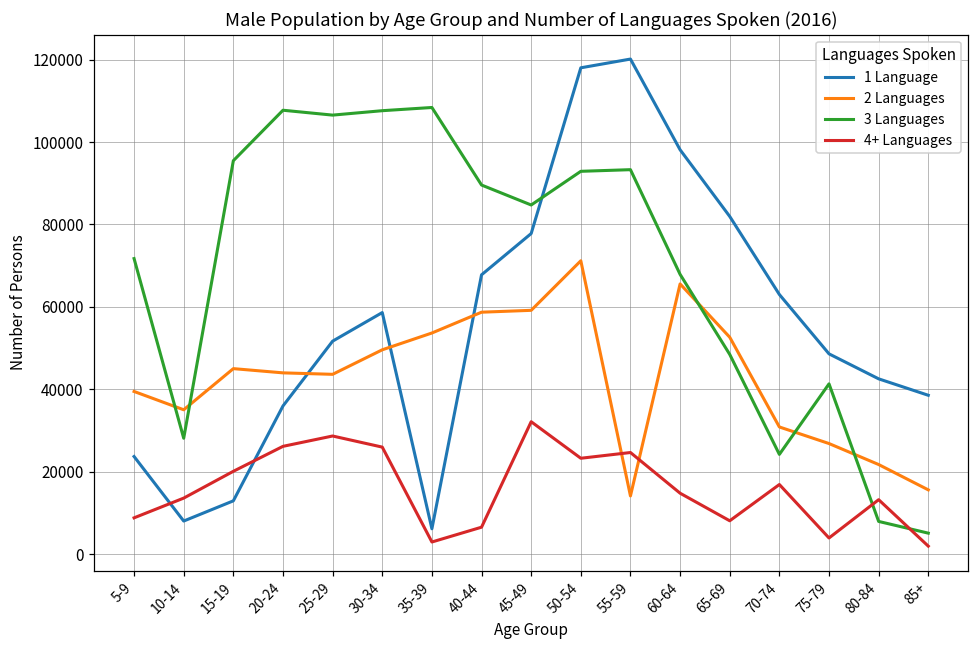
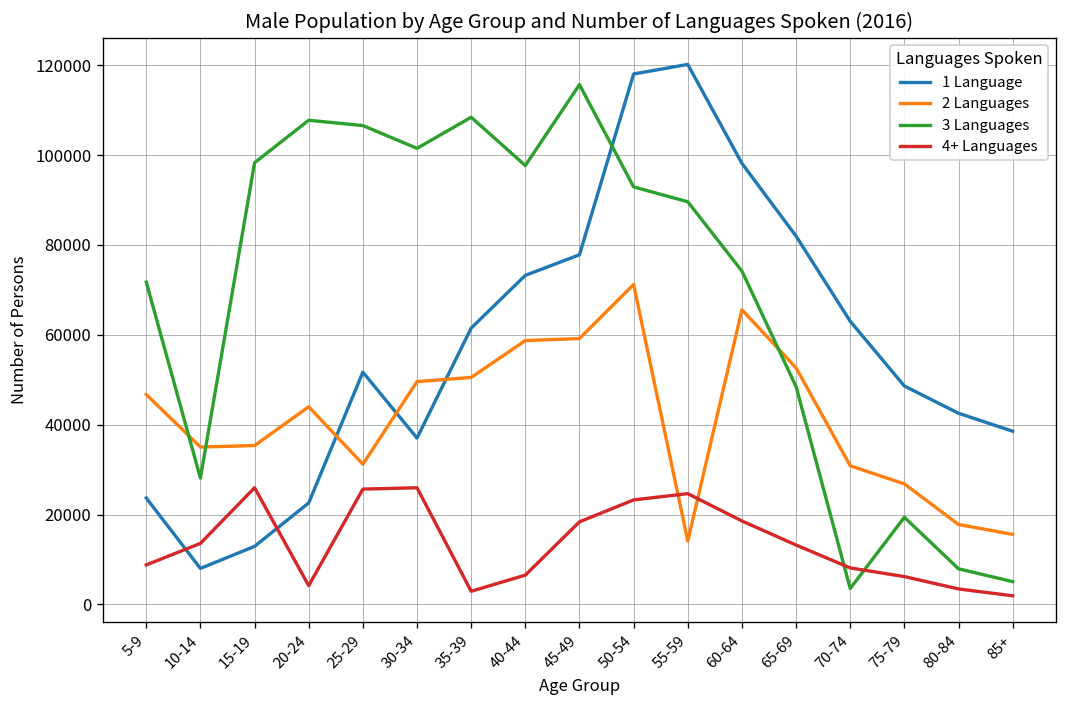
  {
    "1 Language": {
      "5-9": 24000,
      "10-14": 8000,
      "15-19": 13000,
-     "20-24": 36000,
+     "20-24": 23000,
      "25-29": 52000,
-     "30-34": 59000,
-     "35-39": 6000,
-     "40-44": 68000,
+     "30-34": 37000,
+     "35-39": 61000,
+     "40-44": 73000,
      "45-49": 78000,
      "50-54": 118000,
      "55-59": 120000,
      "60-64": 98000,
      "65-69": 82000,
      "70-74": 63000,
      "75-79": 49000,
      "80-84": 43000,
      "85+": 39000
    },
    "2 Languages": {
-     "5-9": 39000,
+     "5-9": 47000,
      "10-14": 35000,
-     "15-19": 45000,
+     "15-19": 35000,
      "20-24": 44000,
-     "25-29": 44000,
+     "25-29": 31000,
      "30-34": 50000,
-     "35-39": 54000,
+     "35-39": 51000,
      "40-44": 59000,
      "45-49": 59000,
      "50-54": 71000,
      "55-59": 14000,
      "60-64": 66000,
      "65-69": 53000,
      "70-74": 31000,
      "75-79": 27000,
-     "80-84": 22000,
+     "80-84": 18000,
      "85+": 16000
    },
    "3 Languages": {
      "5-9": 72000,
      "10-14": 28000,
-     "15-19": 95000,
+     "15-19": 98000,
      "20-24": 108000,
      "25-29": 107000,
-     "30-34": 108000,
+     "30-34": 101000,
      "35-39": 108000,
-     "40-44": 90000,
-     "45-49": 85000,
+     "40-44": 98000,
+     "45-49": 116000,
      "50-54": 93000,
-     "55-59": 93000,
-     "60-64": 68000,
+     "55-59": 90000,
+     "60-64": 74000,
      "65-69": 48000,
-     "70-74": 24000,
-     "75-79": 41000,
+     "70-74": 4000,
+     "75-79": 19000,
      "80-84": 8000,
      "85+": 5000
    },
    "4+ Languages": {
      "5-9": 9000,
      "10-14": 14000,
-     "15-19": 20000,
-     "20-24": 26000,
-     "25-29": 29000,
+     "15-19": 26000,
+     "20-24": 4000,
+     "25-29": 26000,
      "30-34": 26000,
      "35-39": 3000,
      "40-44": 7000,
-     "45-49": 32000,
+     "45-49": 18000,
      "50-54": 23000,
      "55-59": 25000,
-     "60-64": 15000,
-     "65-69": 8000,
-     "70-74": 17000,
-     "75-79": 4000,
-     "80-84": 13000,
+     "60-64": 19000,
+     "65-69": 13000,
+     "70-74": 8000,
+     "75-79": 6000,
+     "80-84": 3000,
      "85+": 2000
    }
  }
